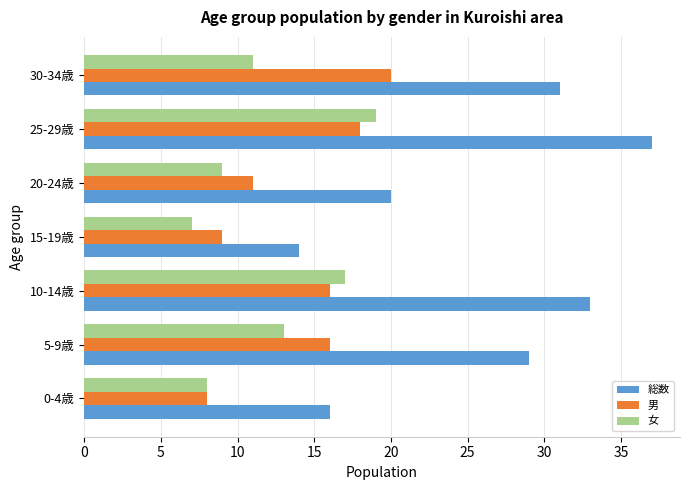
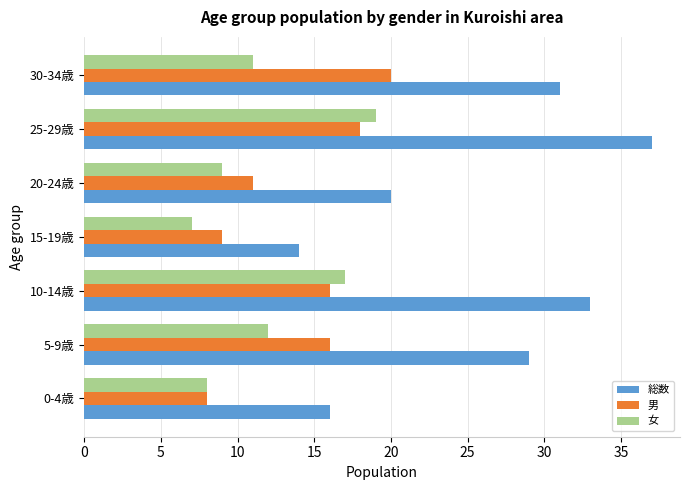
  {
    "総数": {
      "30-34歳": 31,
      "25-29歳": 37,
      "20-24歳": 20,
      "15-19歳": 14,
      "10-14歳": 33,
      "5-9歳": 29,
      "0-4歳": 16
    },
    "男": {
      "30-34歳": 20,
      "25-29歳": 18,
      "20-24歳": 11,
      "15-19歳": 9,
      "10-14歳": 16,
      "5-9歳": 16,
      "0-4歳": 8
    },
    "女": {
      "30-34歳": 11,
      "25-29歳": 19,
      "20-24歳": 9,
      "15-19歳": 7,
      "10-14歳": 17,
-     "5-9歳": 13,
+     "5-9歳": 12,
      "0-4歳": 8
    }
  }
